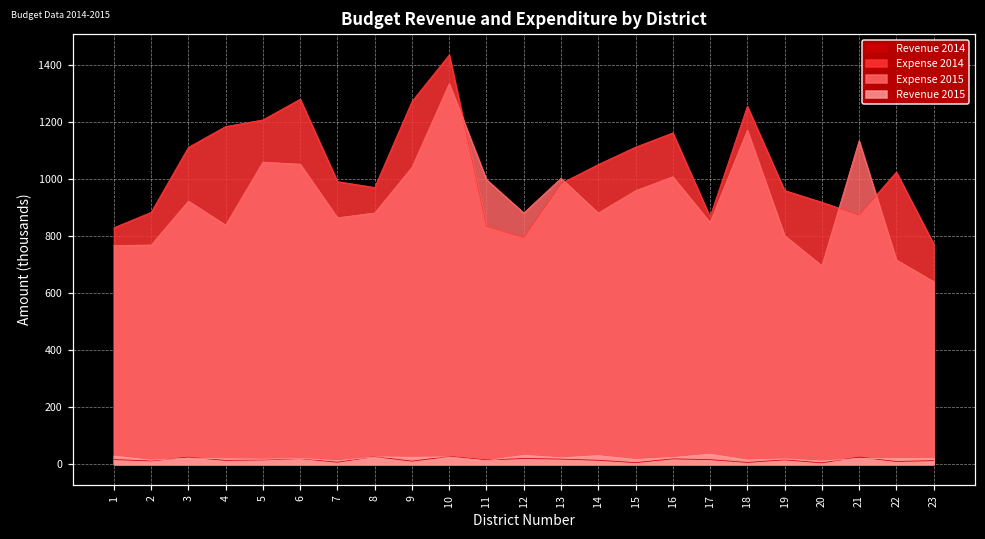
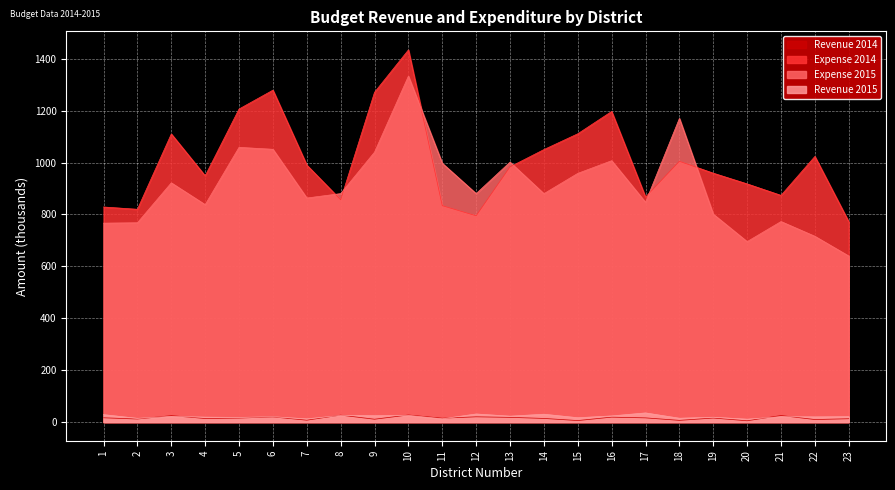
  {
    "Revenue 2014": {
      "1": 20,
      "9": 10,
      "12": 20,
      "14": 10,
      "15": 10,
      "17": 20,
      "22": 10
    },
    "Expense 2014": {
      "1": 830,
-     "2": 880,
+     "2": 820,
      "3": 1110,
-     "4": 1180,
+     "4": 950,
      "5": 1210,
      "6": 1280,
      "7": 990,
-     "8": 970,
+     "8": 860,
      "9": 1270,
      "10": 1430,
      "11": 830,
      "12": 790,
      "13": 980,
      "14": 1050,
      "15": 1110,
-     "16": 1160,
+     "16": 1200,
      "17": 870,
-     "18": 1250,
+     "18": 1000,
      "19": 960,
      "20": 920,
      "21": 870,
      "22": 1020,
      "23": 770
    },
    "Expense 2015": {
      "1": 770,
      "2": 770,
      "3": 920,
      "4": 840,
      "5": 1060,
      "6": 1050,
      "7": 860,
      "8": 880,
      "9": 1040,
      "10": 1330,
      "11": 1000,
      "12": 880,
      "13": 1000,
      "14": 880,
      "15": 960,
      "16": 1010,
      "17": 850,
      "18": 1170,
      "19": 800,
      "20": 700,
-     "21": 1130,
+     "21": 770,
      "22": 720,
      "23": 640
    },
    "Revenue 2015": {
      "1": 30,
      "9": 20,
      "12": 30,
      "14": 30,
      "15": 20,
      "17": 40,
      "22": 20
    }
  }
